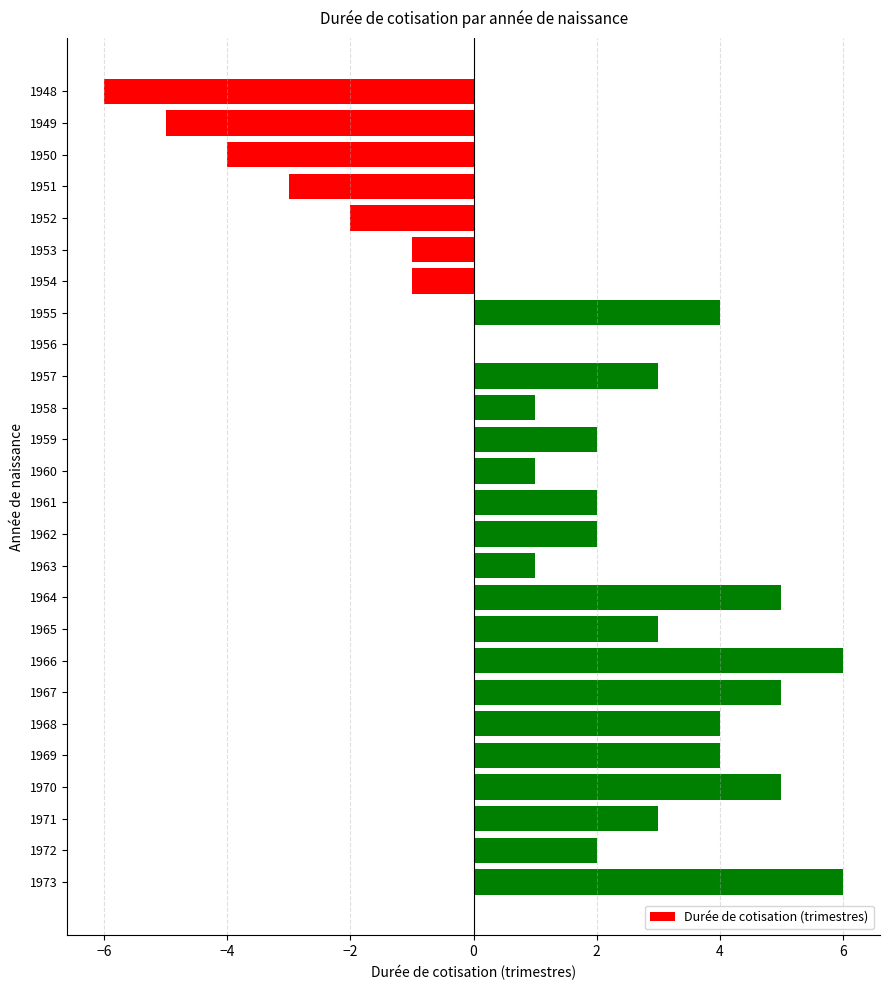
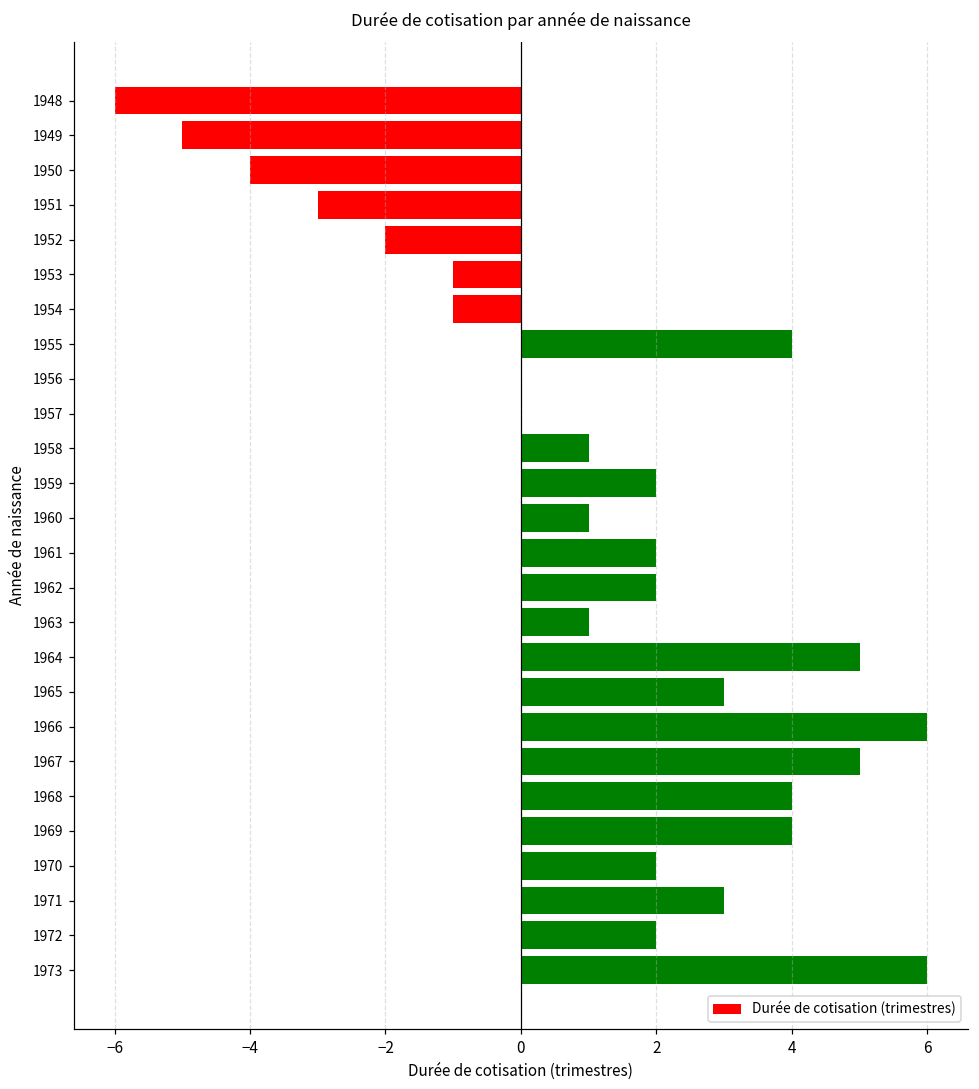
  {
    "1948": -6.0,
    "1949": -5.0,
    "1950": -4.0,
    "1951": -3.0,
    "1952": -2.0,
    "1953": -1.0,
    "1954": -1.0,
    "1955": 4.0,
    "1956": 0.0,
-   "1957": 3.0,
+   "1957": 0.0,
    "1958": 1.0,
    "1959": 2.0,
    "1960": 1.0,
    "1961": 2.0,
    "1962": 2.0,
    "1963": 1.0,
    "1964": 5.0,
    "1965": 3.0,
    "1966": 6.0,
    "1967": 5.0,
    "1968": 4.0,
    "1969": 4.0,
-   "1970": 5.0,
+   "1970": 2.0,
    "1971": 3.0,
    "1972": 2.0,
    "1973": 6.0
  }
